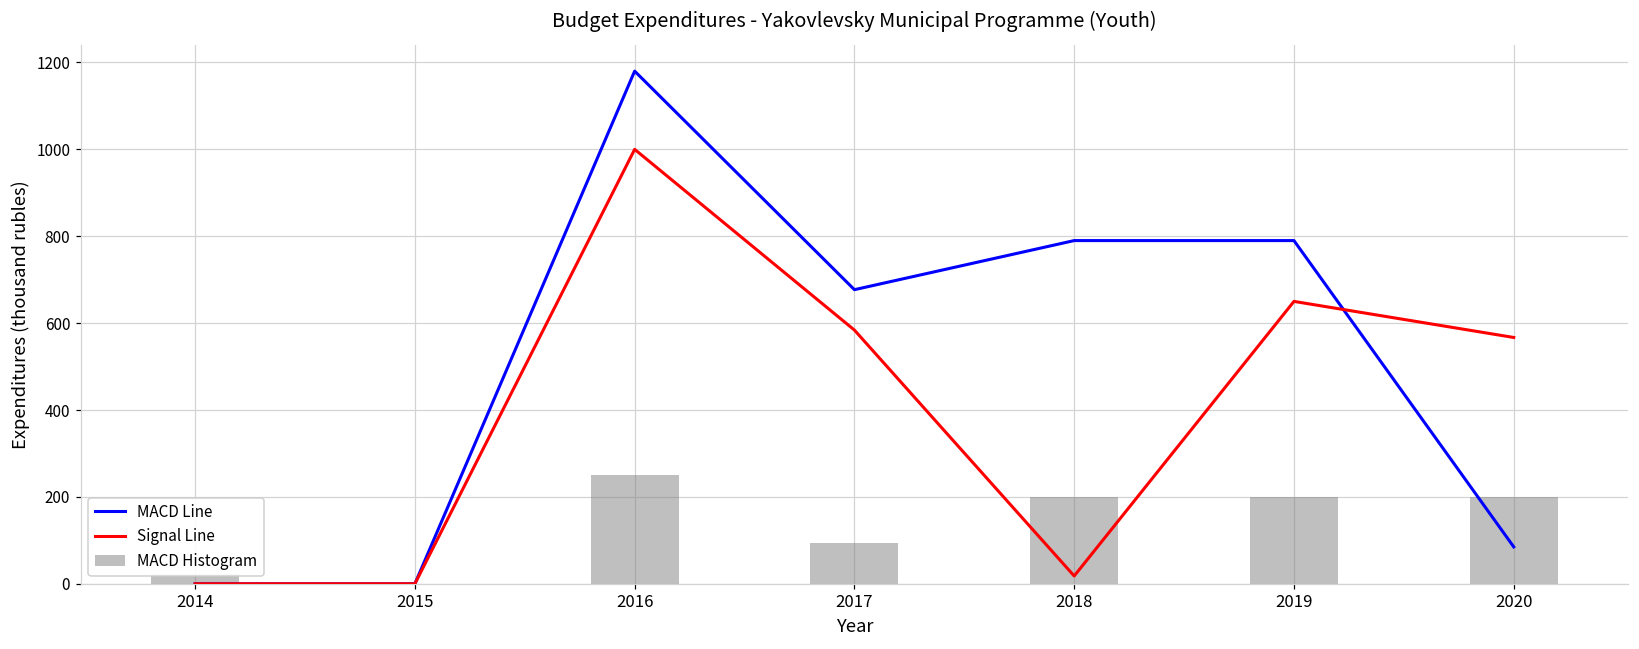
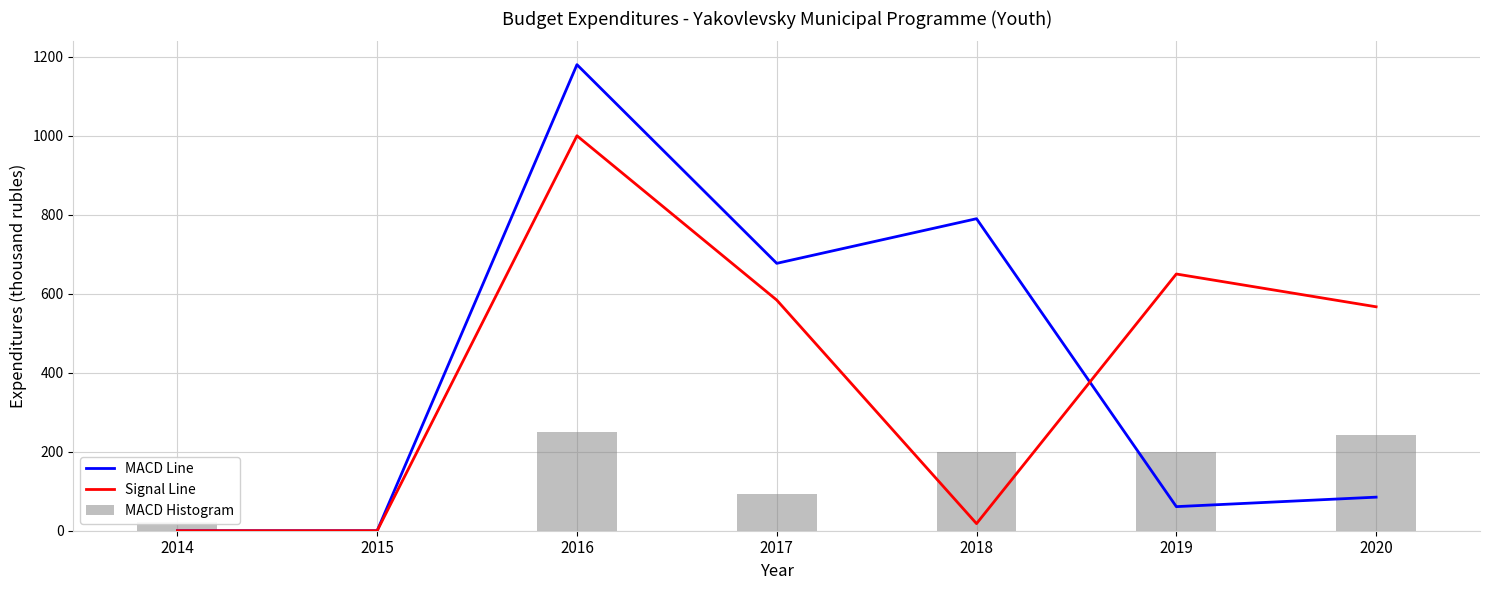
  {
    "MACD Histogram": {
      "2015": 0,
      "2016": 250,
      "2017": 90,
      "2018": 200,
      "2019": 200,
-     "2020": 200
+     "2020": 240
    },
    "MACD Line": {
      "2016": 1180,
      "2017": 680,
      "2018": 790,
-     "2019": 790,
+     "2019": 60,
      "2020": 90
    },
    "Signal Line": {
      "2016": 1000,
      "2017": 580,
      "2018": 20,
      "2019": 650,
      "2020": 570
    }
  }
